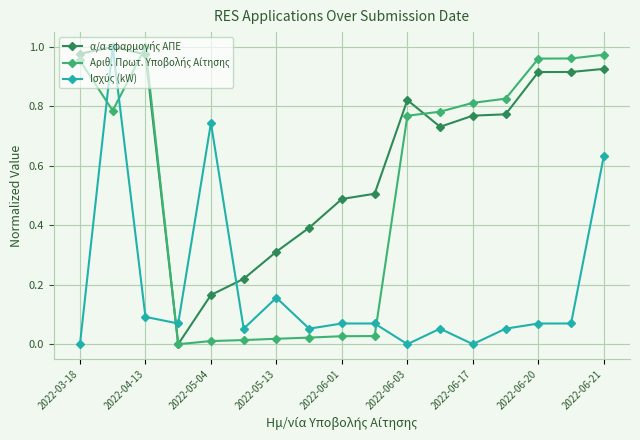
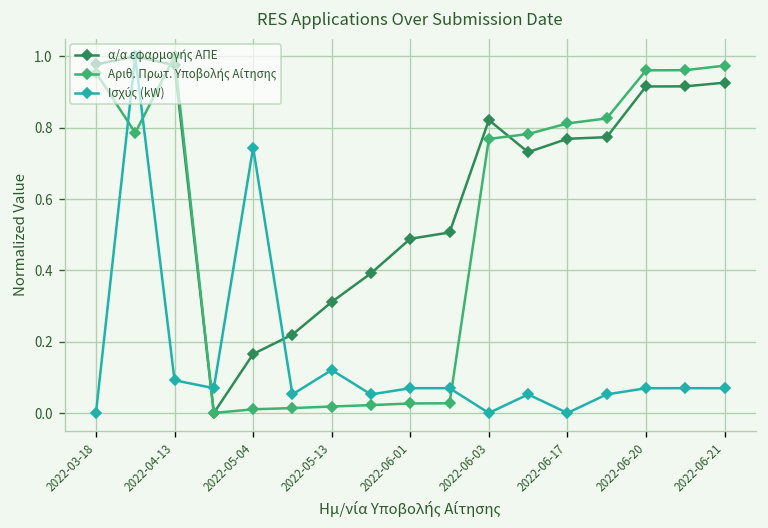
  {
    "Ισχύς (kW)": {
      "2022-03-18": 0.00,
      "2022-04-13": 0.09,
      "2022-05-04": 0.74,
-     "2022-05-13": 0.16,
+     "2022-05-13": 0.12,
      "2022-06-03": 0.00,
-     "2022-06-21": 0.63
+     "2022-06-21": 0.07
    }
  }
